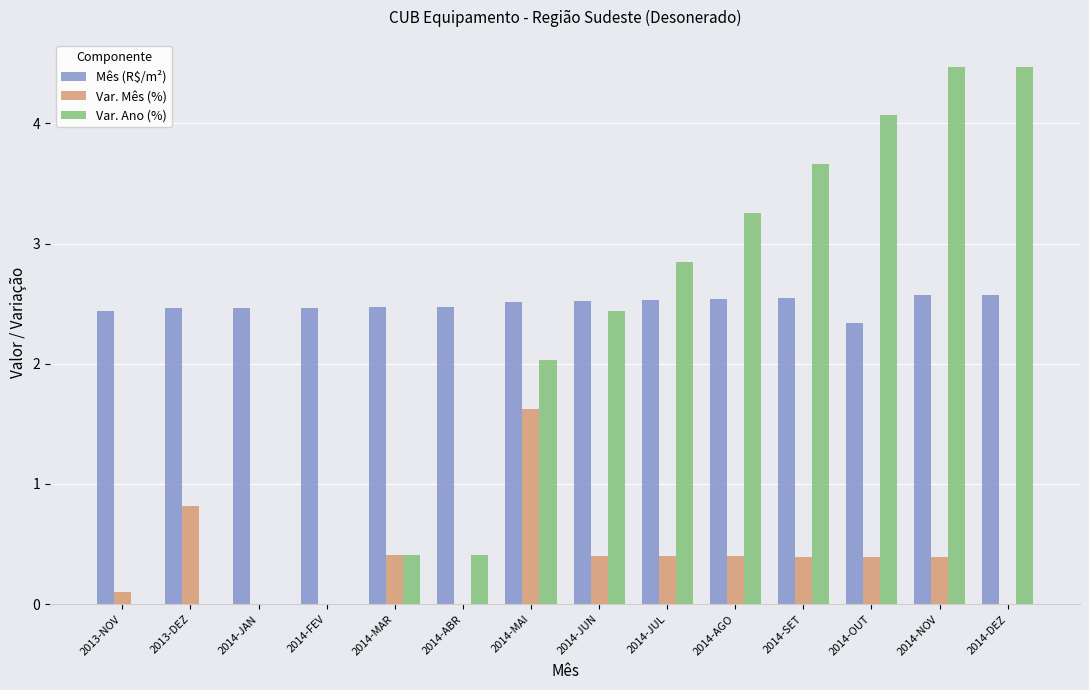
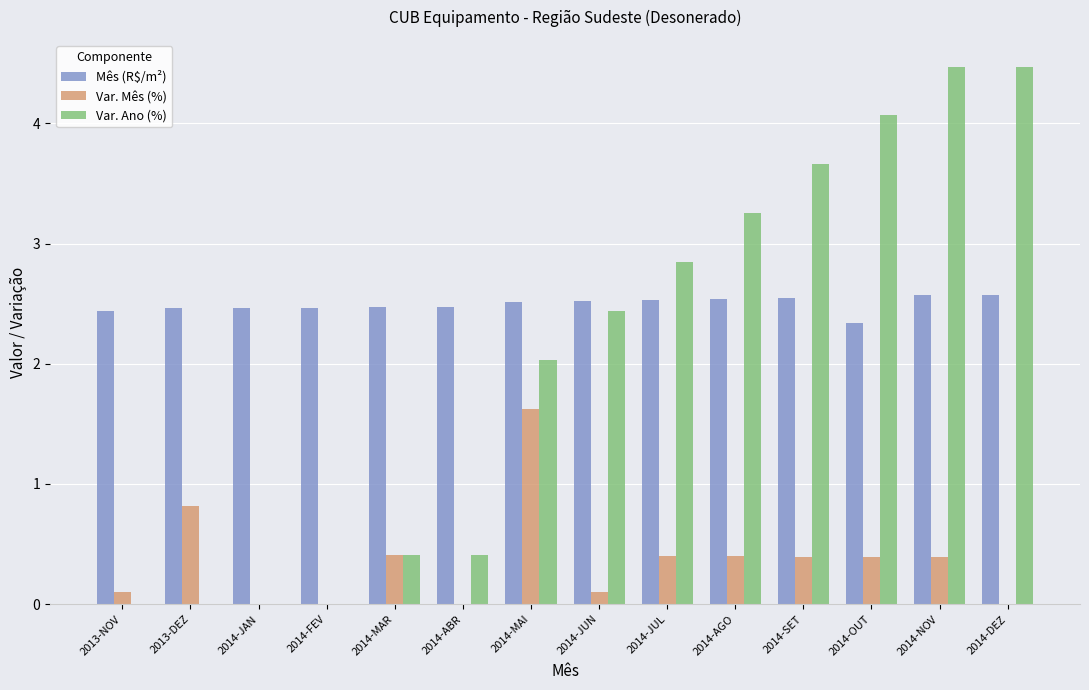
  {
    "Mês (R$/m²)": {
      "2013-NOV": 2.44,
      "2013-DEZ": 2.46,
      "2014-JAN": 2.46,
      "2014-FEV": 2.46,
      "2014-MAR": 2.47,
      "2014-ABR": 2.47,
      "2014-MAI": 2.5,
      "2014-JUN": 2.5,
      "2014-JUL": 2.53,
      "2014-AGO": 2.54,
      "2014-SET": 2.55,
      "2014-OUT": 2.34,
      "2014-NOV": 2.57,
      "2014-DEZ": 2.57
    },
    "Var. Mês (%)": {
      "2013-NOV": 0.1,
      "2013-DEZ": 0.8,
      "2014-JAN": 0.0,
      "2014-FEV": 0.0,
      "2014-MAR": 0.4,
      "2014-ABR": 0.0,
      "2014-MAI": 1.6,
-     "2014-JUN": 0.4,
+     "2014-JUN": 0.1,
      "2014-JUL": 0.4,
      "2014-AGO": 0.4,
      "2014-SET": 0.4,
      "2014-OUT": 0.4,
      "2014-NOV": 0.4,
      "2014-DEZ": 0.0
    },
    "Var. Ano (%)": {
      "2013-NOV": 0.0,
      "2013-DEZ": 0.0,
      "2014-JAN": 0.0,
      "2014-FEV": 0.0,
      "2014-MAR": 0.4,
      "2014-ABR": 0.4,
      "2014-MAI": 2.03,
      "2014-JUN": 2.44,
      "2014-JUL": 2.85,
      "2014-AGO": 3.25,
      "2014-SET": 3.66,
      "2014-OUT": 4.07,
      "2014-NOV": 4.47,
      "2014-DEZ": 4.47
    }
  }
